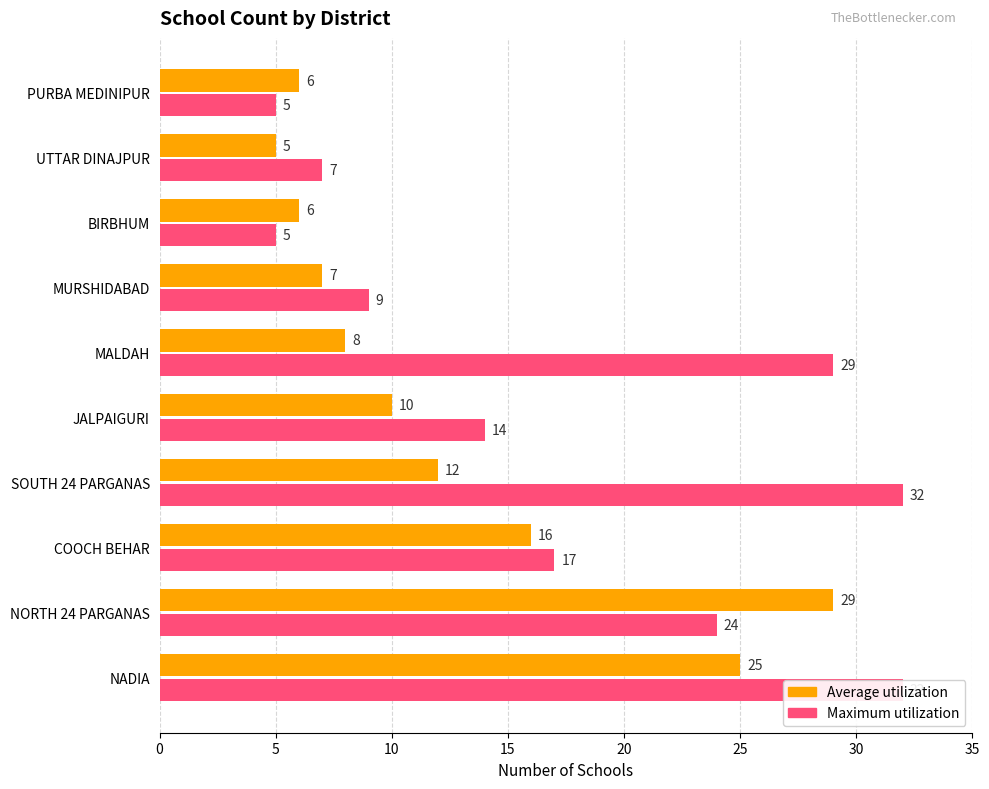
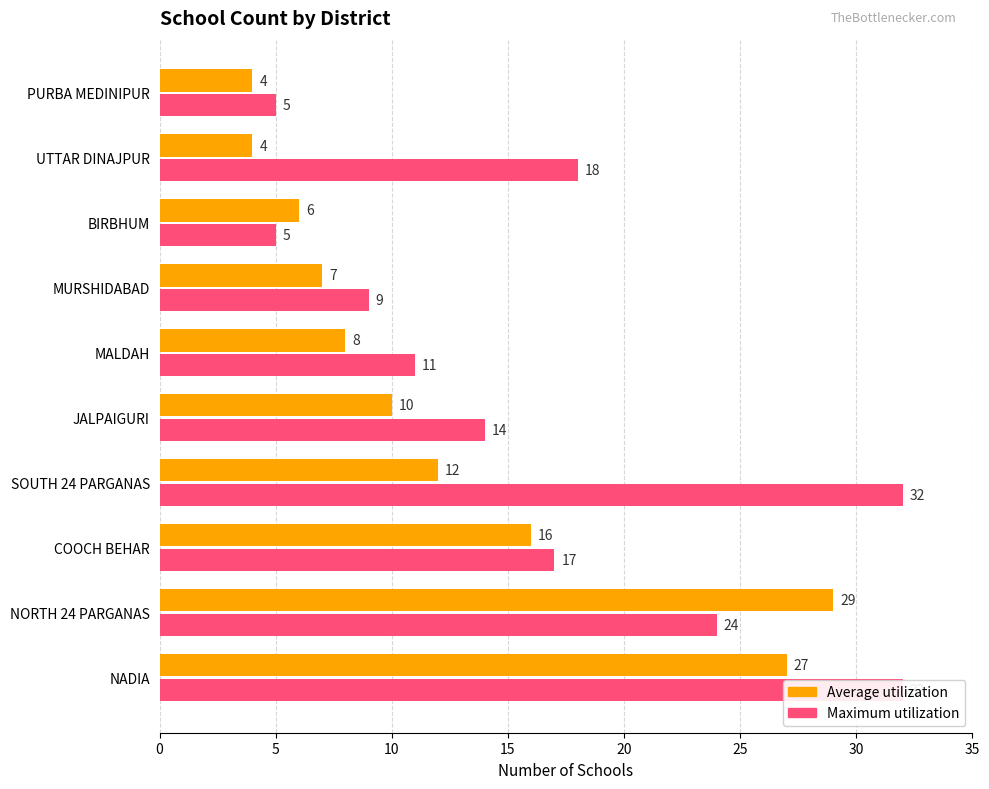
  {
    "Average utilization": {
-     "PURBA MEDINIPUR": 6,
-     "UTTAR DINAJPUR": 5,
+     "PURBA MEDINIPUR": 4,
+     "UTTAR DINAJPUR": 4,
      "BIRBHUM": 6,
      "MURSHIDABAD": 7,
      "MALDAH": 8,
      "JALPAIGURI": 10,
      "SOUTH 24 PARGANAS": 12,
      "COOCH BEHAR": 16,
      "NORTH 24 PARGANAS": 29,
-     "NADIA": 25
+     "NADIA": 27
    },
    "Maximum utilization": {
      "PURBA MEDINIPUR": 5,
-     "UTTAR DINAJPUR": 7,
+     "UTTAR DINAJPUR": 18,
      "BIRBHUM": 5,
      "MURSHIDABAD": 9,
-     "MALDAH": 29,
+     "MALDAH": 11,
      "JALPAIGURI": 14,
      "SOUTH 24 PARGANAS": 32,
      "COOCH BEHAR": 17,
      "NORTH 24 PARGANAS": 24
    }
  }
